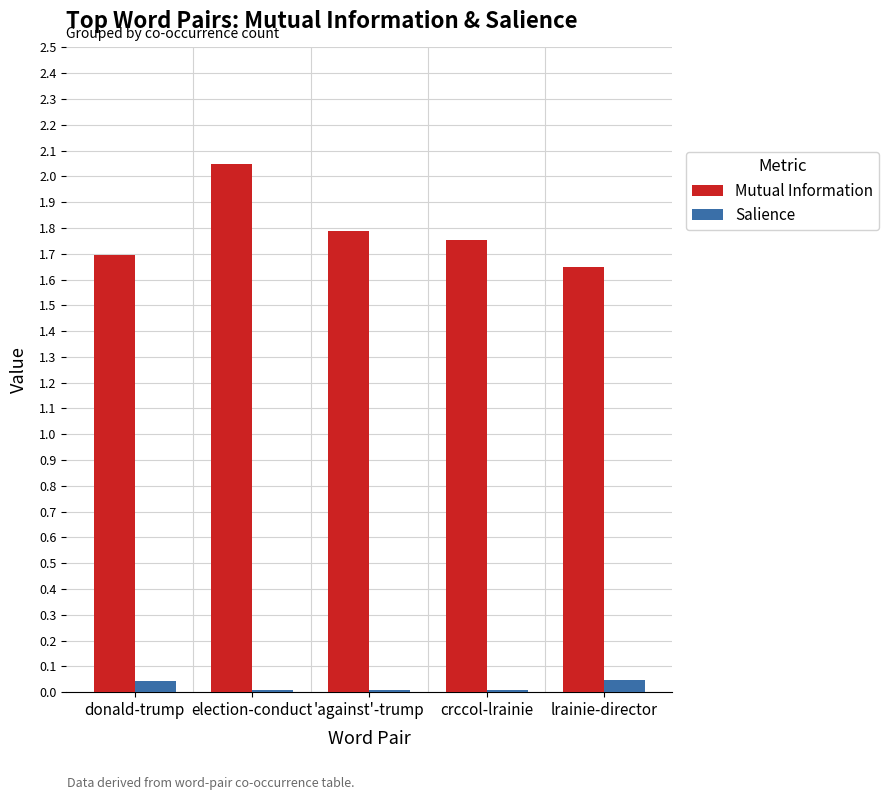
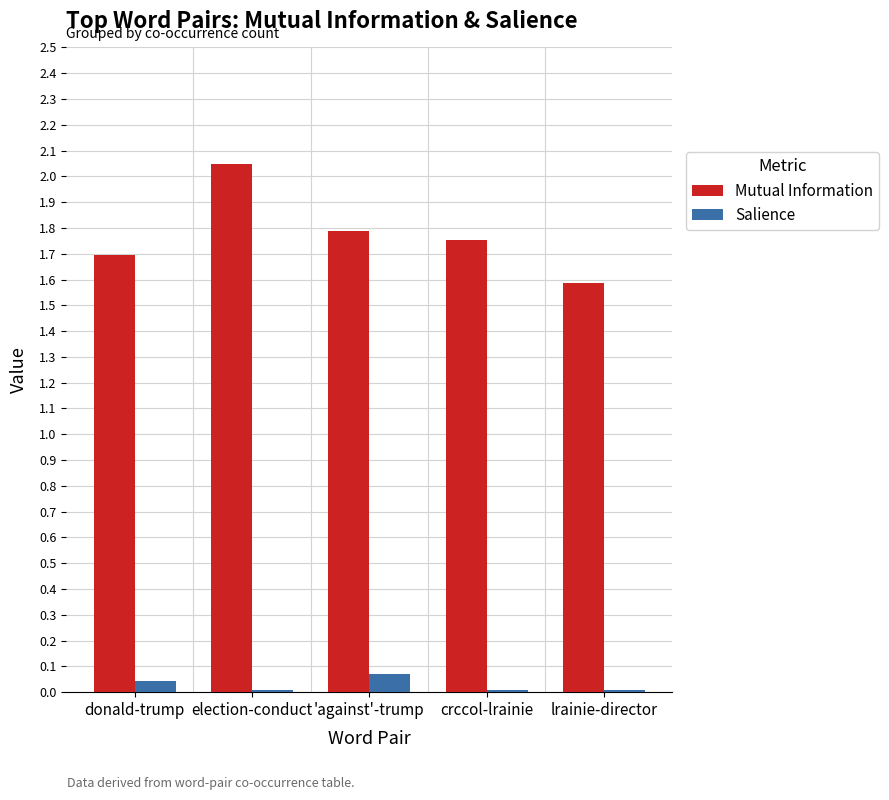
  {
    "Mutual Information": {
      "donald-trump": 1.69,
      "election-conduct": 2.05,
      "'against'-trump": 1.79,
      "crccol-lrainie": 1.76,
-     "lrainie-director": 1.65
+     "lrainie-director": 1.59
    },
    "Salience": {
      "donald-trump": 0.05,
-     "'against'-trump": 0.01,
-     "lrainie-director": 0.05
+     "'against'-trump": 0.07,
+     "lrainie-director": 0.01
    }
  }
